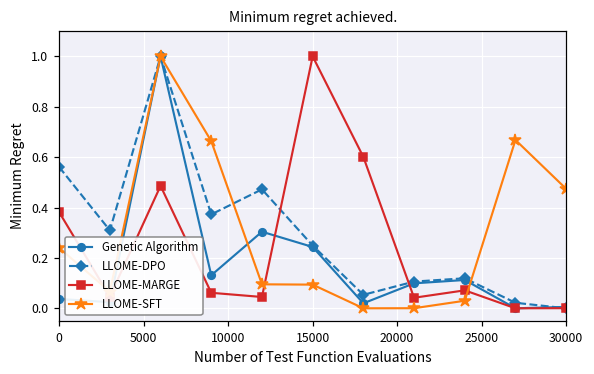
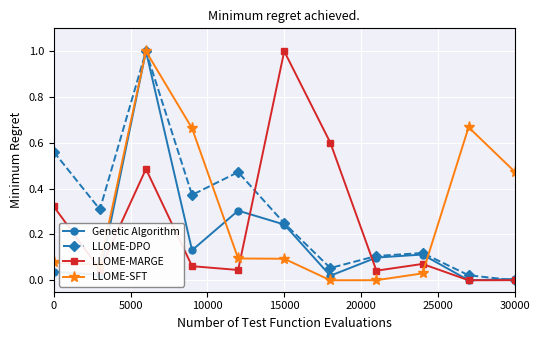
  {
    "LLOME-MARGE": {
-     "0": 0.38,
+     "0": 0.32,
      "15000": 1.00
    },
    "LLOME-SFT": {
-     "0": 0.24,
+     "0": 0.08,
      "15000": 0.09,
      "30000": 0.47
    }
  }
